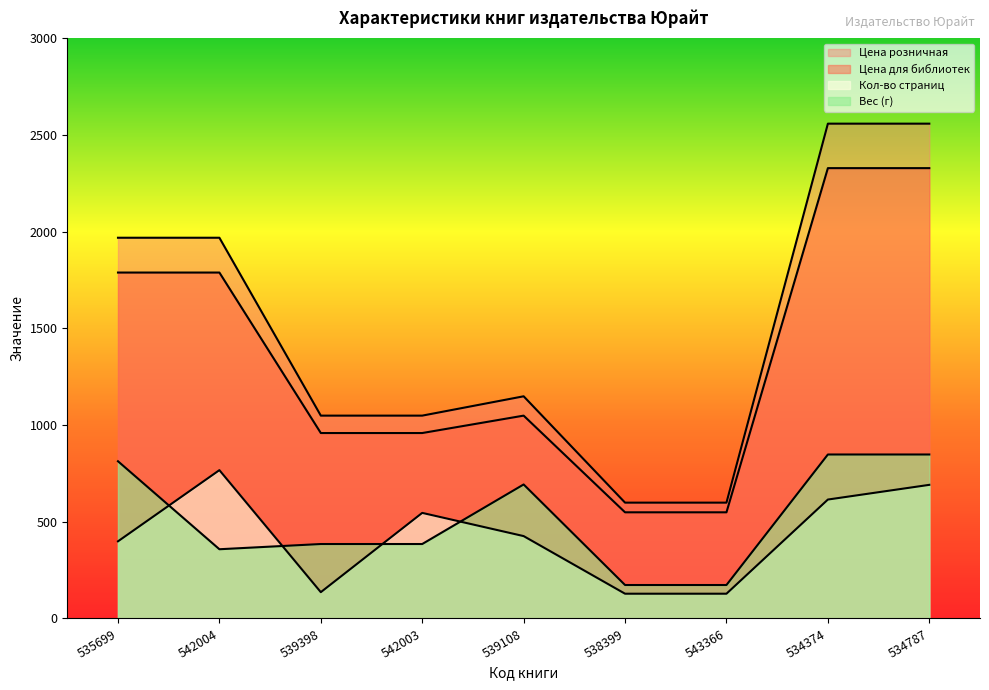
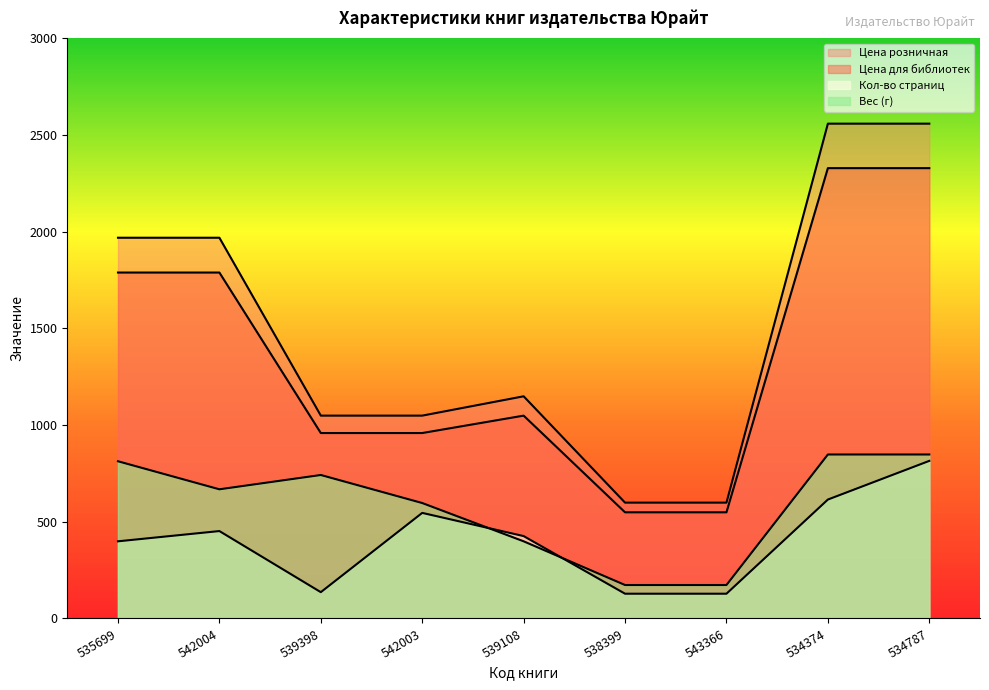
  {
    "Кол-во страниц": {
      "535699": 400,
-     "542004": 770,
+     "542004": 450,
      "539398": 140,
      "542003": 550,
      "539108": 430,
      "538399": 130,
      "543366": 130,
      "534374": 620,
-     "534787": 690
+     "534787": 820
    },
    "Вес (г)": {
      "535699": 810,
-     "542004": 360,
-     "539398": 390,
-     "542003": 390,
-     "539108": 690,
+     "542004": 670,
+     "539398": 740,
+     "542003": 600,
+     "539108": 400,
      "538399": 170,
      "543366": 170,
      "534374": 850,
      "534787": 850
    }
  }
